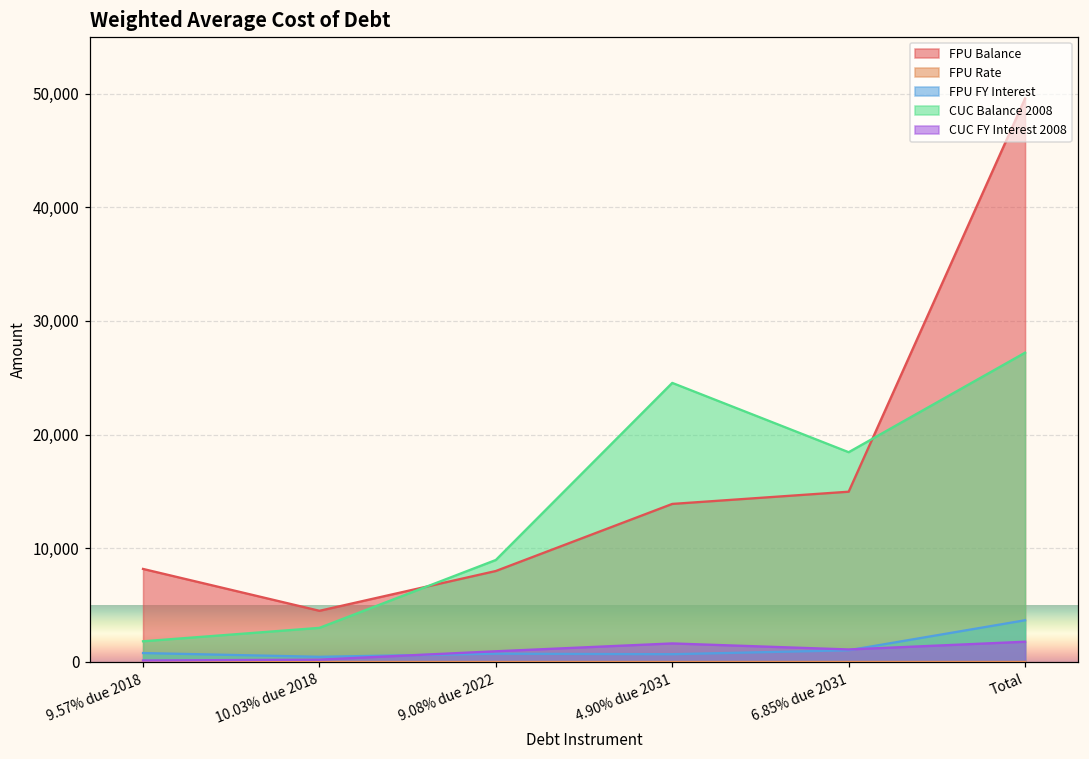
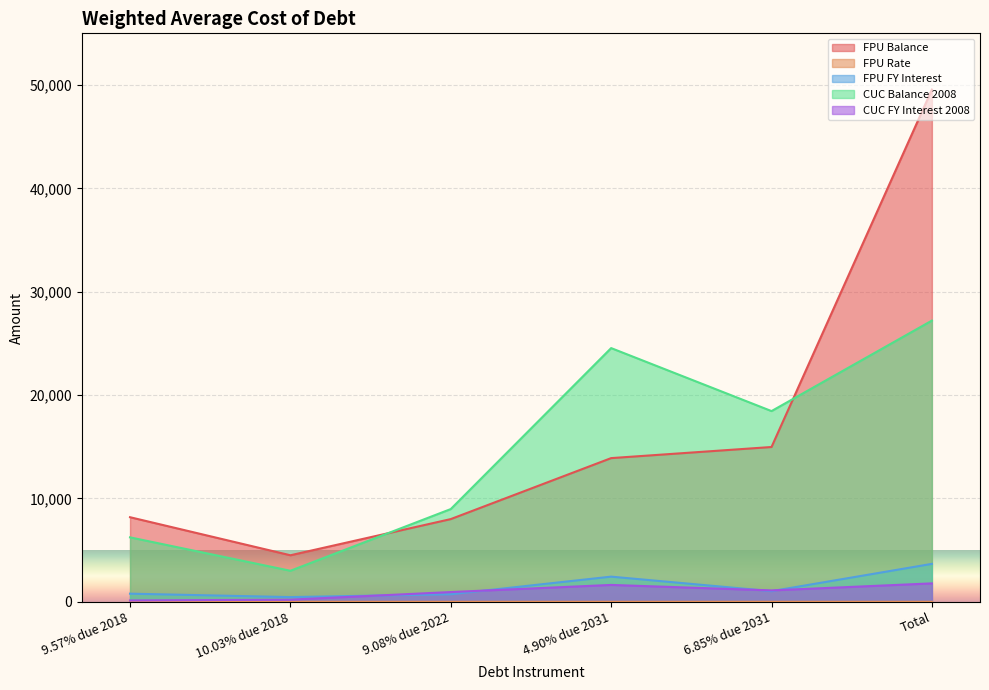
  {
    "FPU FY Interest": {
      "9.57% due 2018": "800",
-     "4.90% due 2031": "700",
+     "4.90% due 2031": "2,400",
      "Total": "3,700"
    },
    "CUC Balance 2008": {
-     "9.57% due 2018": "1,800",
+     "9.57% due 2018": "6,200",
      "10.03% due 2018": "3,000",
      "9.08% due 2022": "9,000",
      "4.90% due 2031": "24,500",
      "6.85% due 2031": "18,500",
      "Total": "27,200"
    },
    "CUC FY Interest 2008": {
      "4.90% due 2031": "1,600",
      "Total": "1,800"
    }
  }
